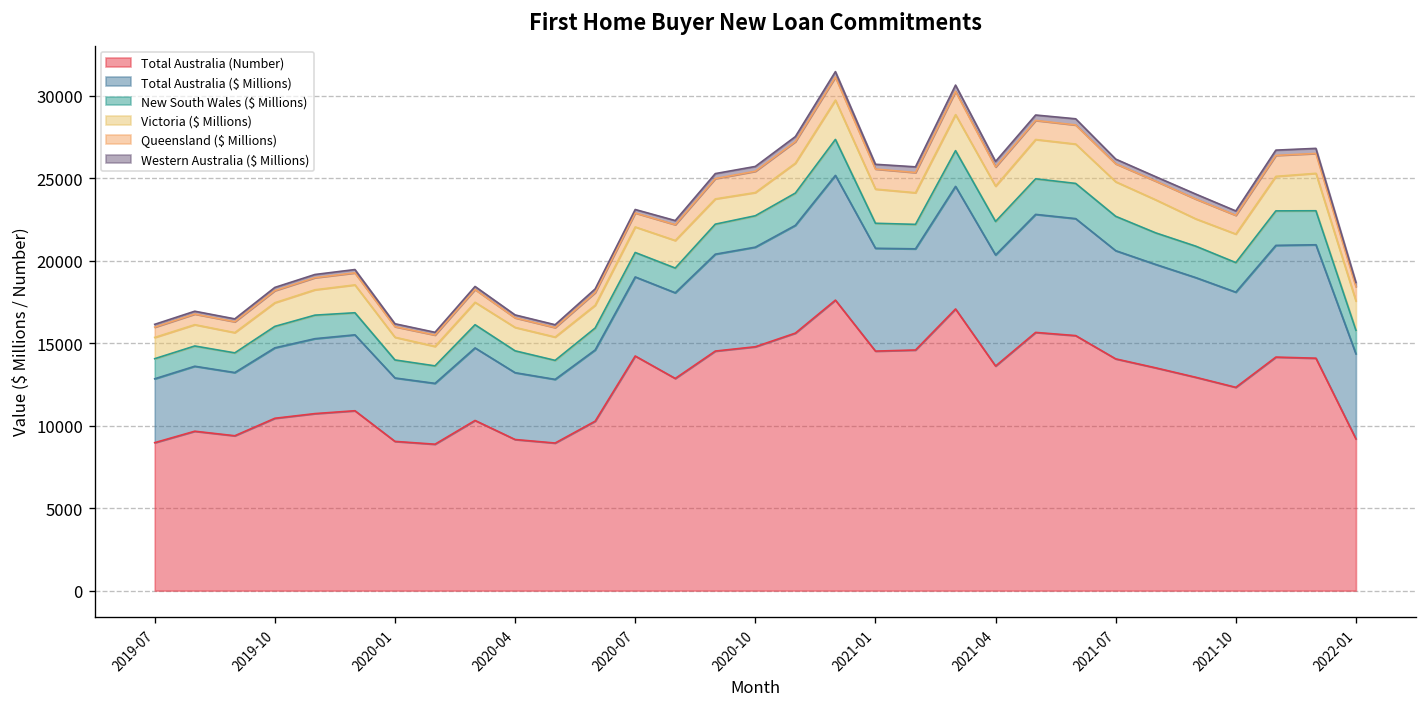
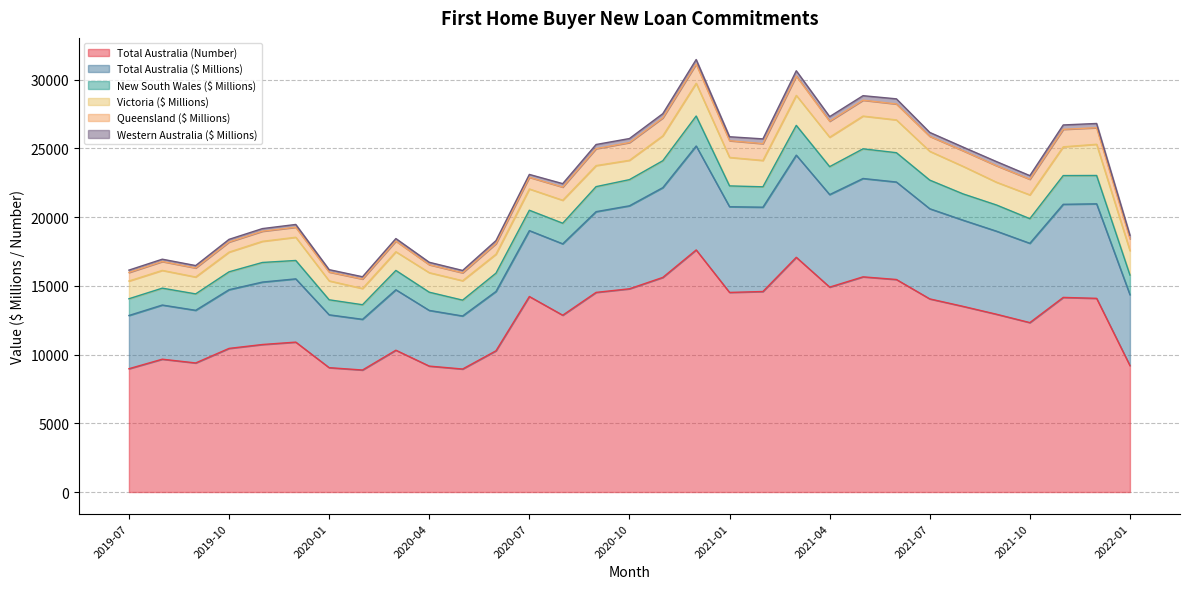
  {
    "Total Australia (Number)": {
      "2019-07": 9000,
      "2019-10": 10400,
      "2020-01": 9000,
      "2020-04": 9200,
      "2020-07": 14200,
      "2020-10": 14800,
      "2021-01": 14500,
-     "2021-04": 13600,
+     "2021-04": 14900,
      "2021-07": 14000,
      "2021-10": 12300,
      "2022-01": 9200
    }
  }
